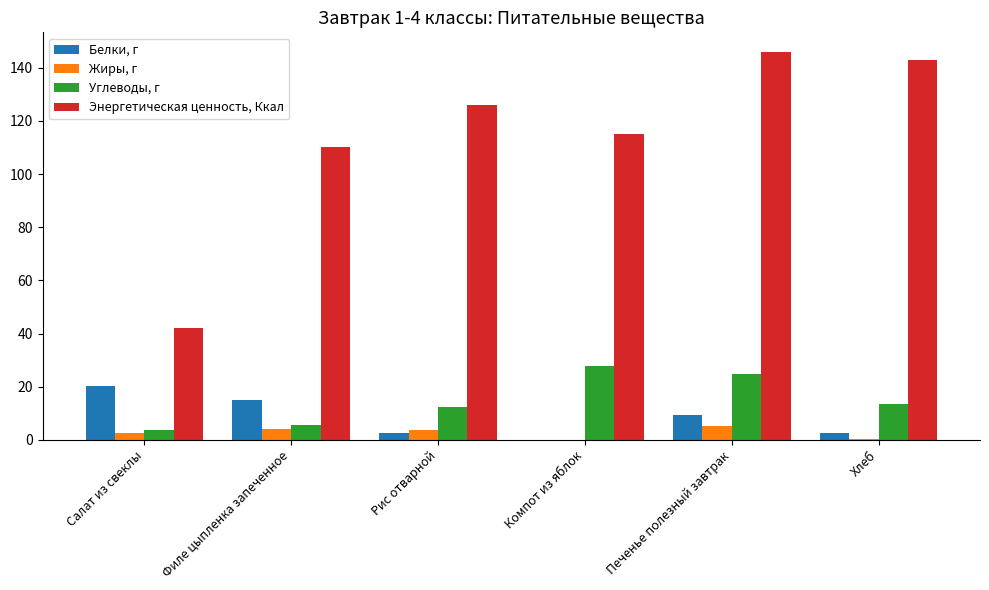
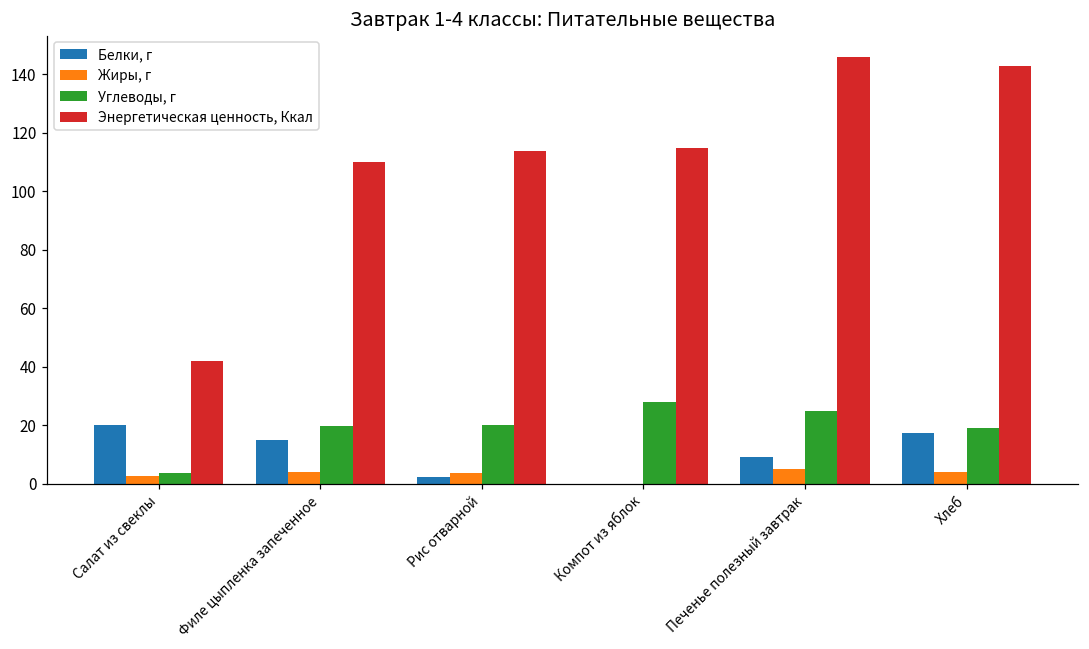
  {
    "Белки, г": {
      "Салат из свеклы": 20,
      "Филе цыпленка запеченное": 15,
      "Рис отварной": 2,
      "Печенье полезный завтрак": 9,
-     "Хлеб": 3
+     "Хлеб": 17
    },
    "Жиры, г": {
      "Салат из свеклы": 3,
      "Филе цыпленка запеченное": 4,
      "Рис отварной": 4,
      "Печенье полезный завтрак": 5,
-     "Хлеб": 0
+     "Хлеб": 4
    },
    "Углеводы, г": {
      "Салат из свеклы": 4,
-     "Филе цыпленка запеченное": 6,
-     "Рис отварной": 12,
+     "Филе цыпленка запеченное": 20,
+     "Рис отварной": 20,
      "Компот из яблок": 28,
      "Печенье полезный завтрак": 25,
-     "Хлеб": 14
+     "Хлеб": 19
    },
    "Энергетическая ценность, Ккал": {
      "Салат из свеклы": 42,
      "Филе цыпленка запеченное": 110,
-     "Рис отварной": 126,
+     "Рис отварной": 114,
      "Компот из яблок": 115,
      "Печенье полезный завтрак": 146,
      "Хлеб": 143
    }
  }
